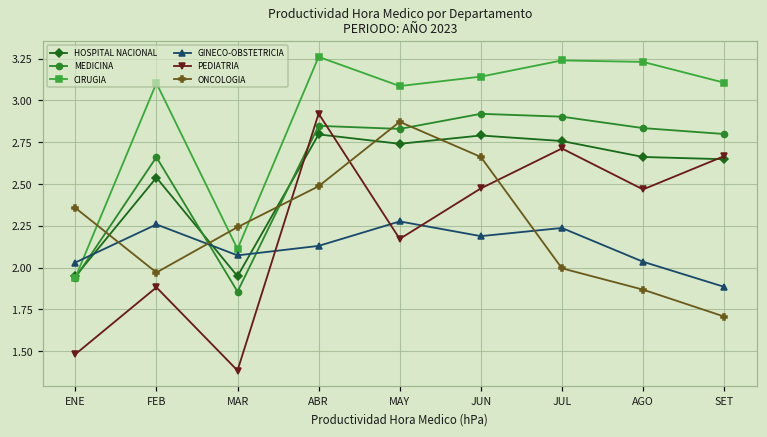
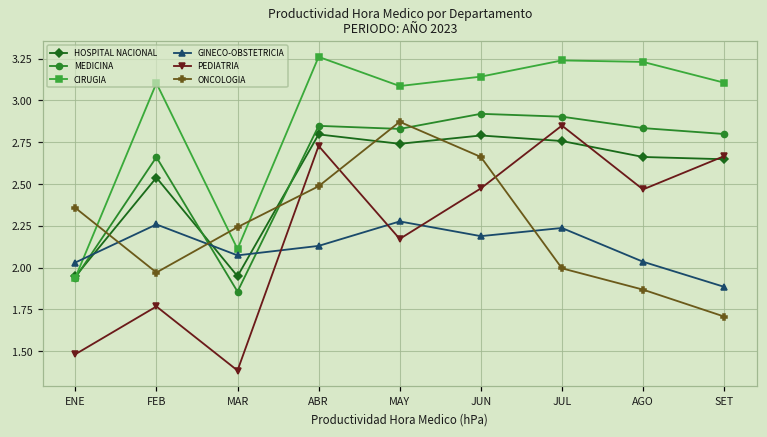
  {
    "GINECO-OBSTETRICIA": {
      "ENE": 2.03,
      "FEB": 2.26,
      "MAR": 2.07,
      "ABR": 2.13,
      "MAY": 2.28,
      "JUN": 2.19,
      "JUL": 2.24,
      "AGO": 2.03,
      "SET": 1.88
    },
    "PEDIATRIA": {
      "ENE": 1.48,
-     "FEB": 1.88,
+     "FEB": 1.77,
      "MAR": 1.38,
-     "ABR": 2.92,
+     "ABR": 2.73,
      "MAY": 2.17,
      "JUN": 2.47,
-     "JUL": 2.71,
+     "JUL": 2.85,
      "AGO": 2.47,
      "SET": 2.67
    },
    "ONCOLOGIA": {
      "ENE": 2.36,
      "FEB": 1.97,
      "MAR": 2.24,
      "ABR": 2.49,
      "MAY": 2.87,
      "JUN": 2.66,
      "JUL": 2.00,
      "AGO": 1.87,
      "SET": 1.71
    }
  }
